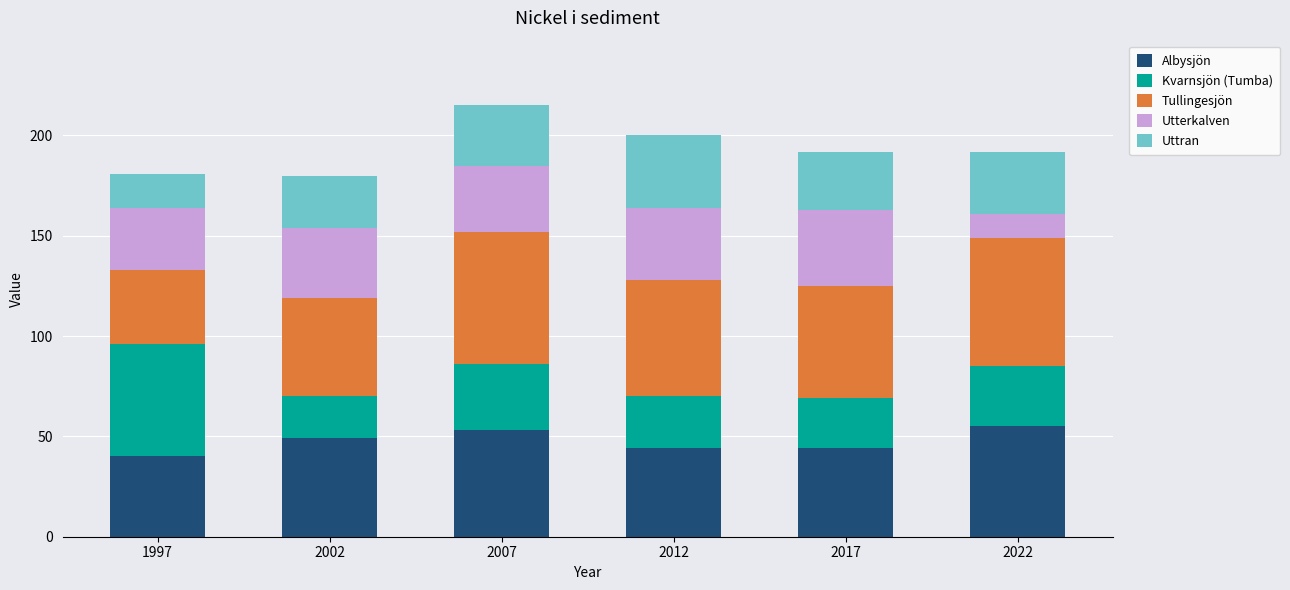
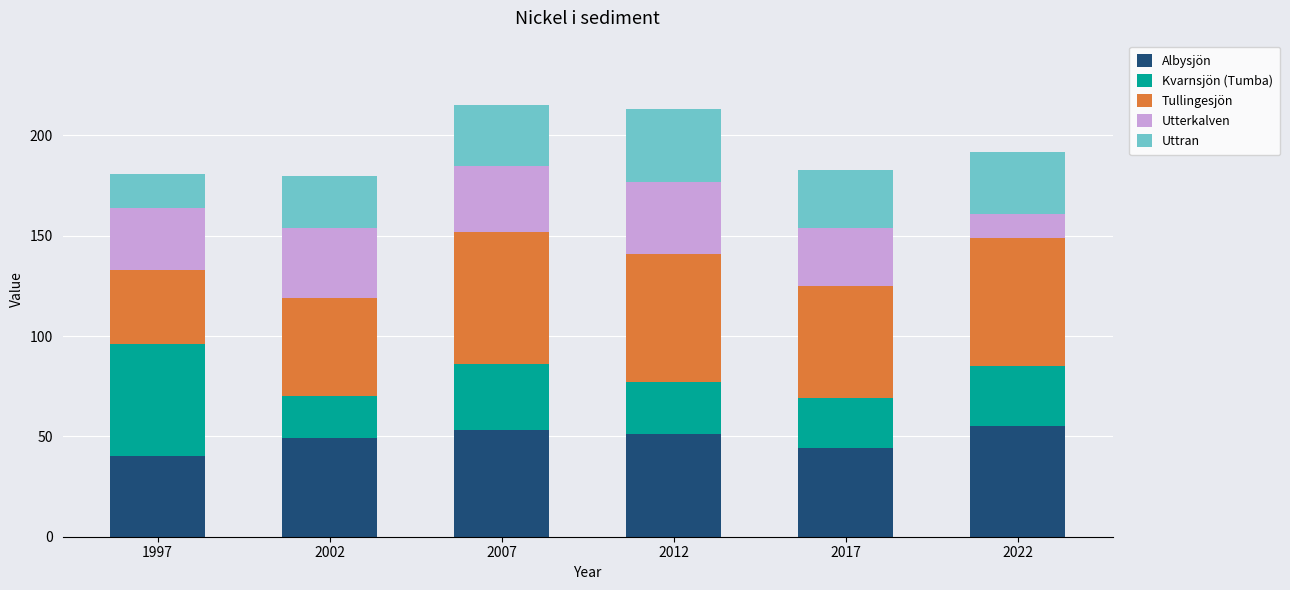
  {
    "Albysjön": {
      "1997": 40,
      "2002": 49,
      "2007": 53,
-     "2012": 44,
+     "2012": 51,
      "2017": 44,
      "2022": 55
    },
    "Kvarnsjön (Tumba)": {
      "1997": 56,
      "2002": 21,
      "2007": 33,
      "2012": 26,
      "2017": 25,
      "2022": 30
    },
    "Tullingesjön": {
      "1997": 37,
      "2002": 49,
      "2007": 66,
-     "2012": 58,
+     "2012": 64,
      "2017": 56,
      "2022": 64
    },
    "Utterkalven": {
      "1997": 31,
      "2002": 35,
      "2007": 33,
      "2012": 36,
-     "2017": 38,
+     "2017": 29,
      "2022": 12
    },
    "Uttran": {
      "1997": 17,
      "2002": 26,
      "2007": 30,
      "2012": 36,
      "2017": 29,
      "2022": 31
    }
  }
